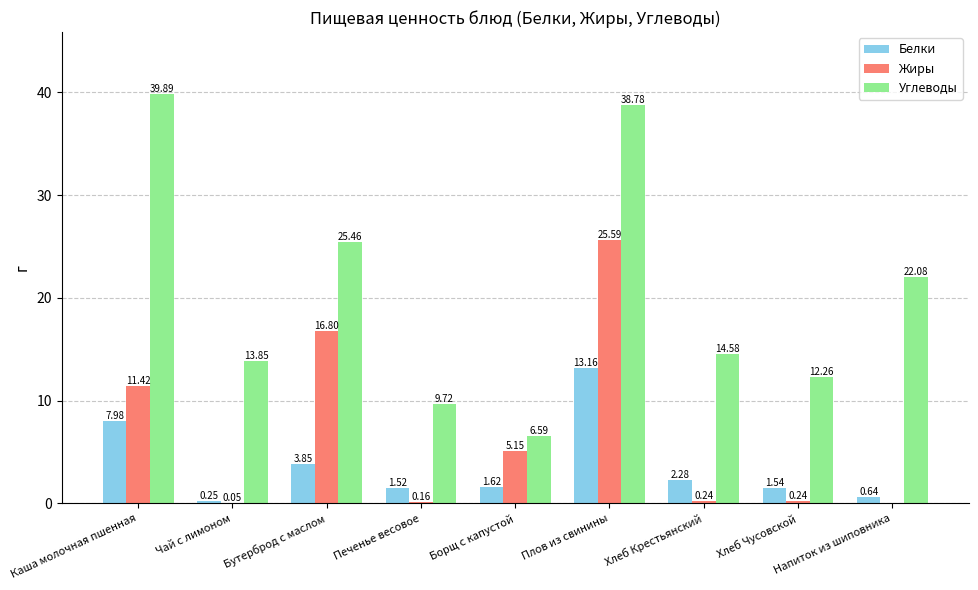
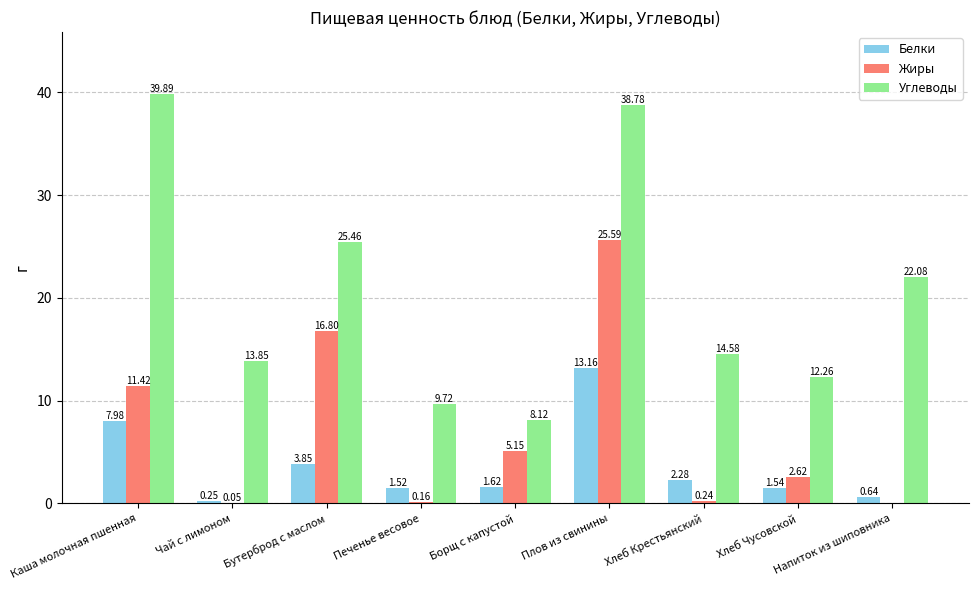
  {
    "Белки": {
      "Каша молочная пшенная": 7.98,
      "Чай с лимоном": 0.25,
      "Бутерброд с маслом": 3.85,
      "Печенье весовое": 1.52,
      "Борщ с капустой": 1.62,
      "Плов из свинины": 13.16,
      "Хлеб Крестьянский": 2.28,
      "Хлеб Чусовской": 1.54,
      "Напиток из шиповника": 0.64
    },
    "Жиры": {
      "Каша молочная пшенная": 11.42,
      "Чай с лимоном": 0.05,
      "Бутерброд с маслом": 16.80,
      "Печенье весовое": 0.16,
      "Борщ с капустой": 5.15,
      "Плов из свинины": 25.59,
      "Хлеб Крестьянский": 0.24,
-     "Хлеб Чусовской": 0.24
+     "Хлеб Чусовской": 2.62
    },
    "Углеводы": {
      "Каша молочная пшенная": 39.89,
      "Чай с лимоном": 13.85,
      "Бутерброд с маслом": 25.46,
      "Печенье весовое": 9.72,
-     "Борщ с капустой": 6.59,
+     "Борщ с капустой": 8.12,
      "Плов из свинины": 38.78,
      "Хлеб Крестьянский": 14.58,
      "Хлеб Чусовской": 12.26,
      "Напиток из шиповника": 22.08
    }
  }
